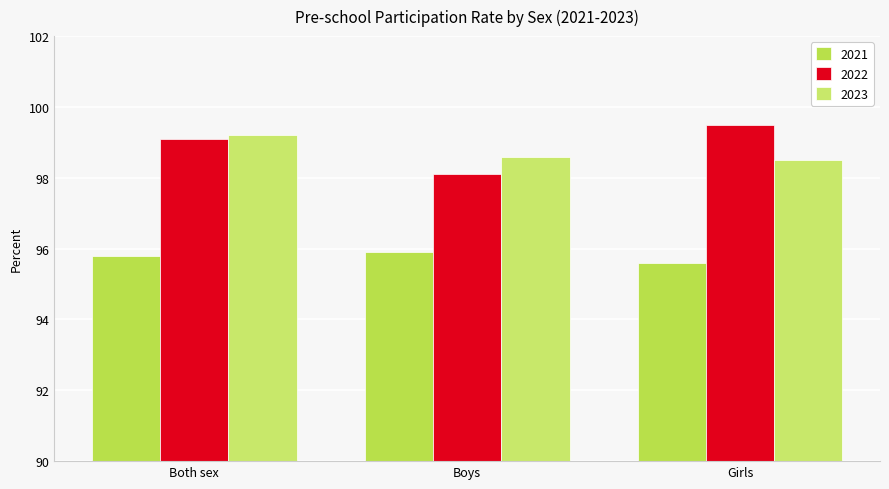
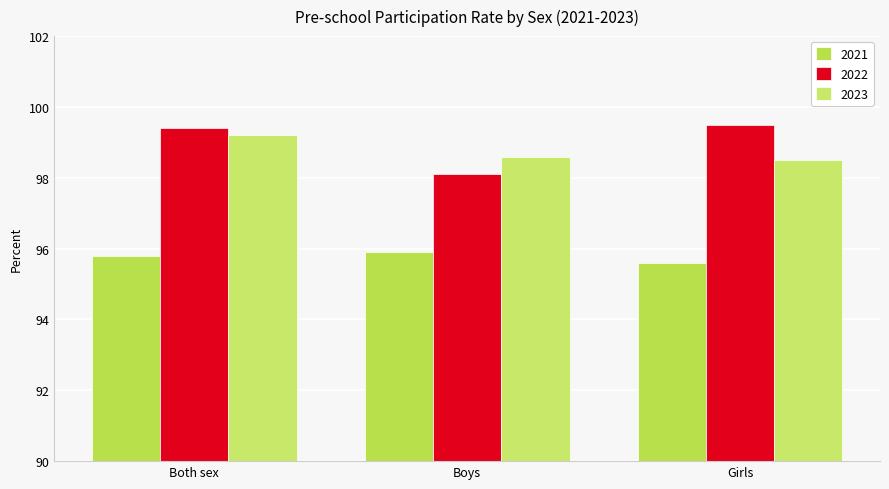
  {
    "2022": {
-     "Both sex": 99.1,
+     "Both sex": 99.4,
      "Boys": 98.1,
      "Girls": 99.5
    }
  }
